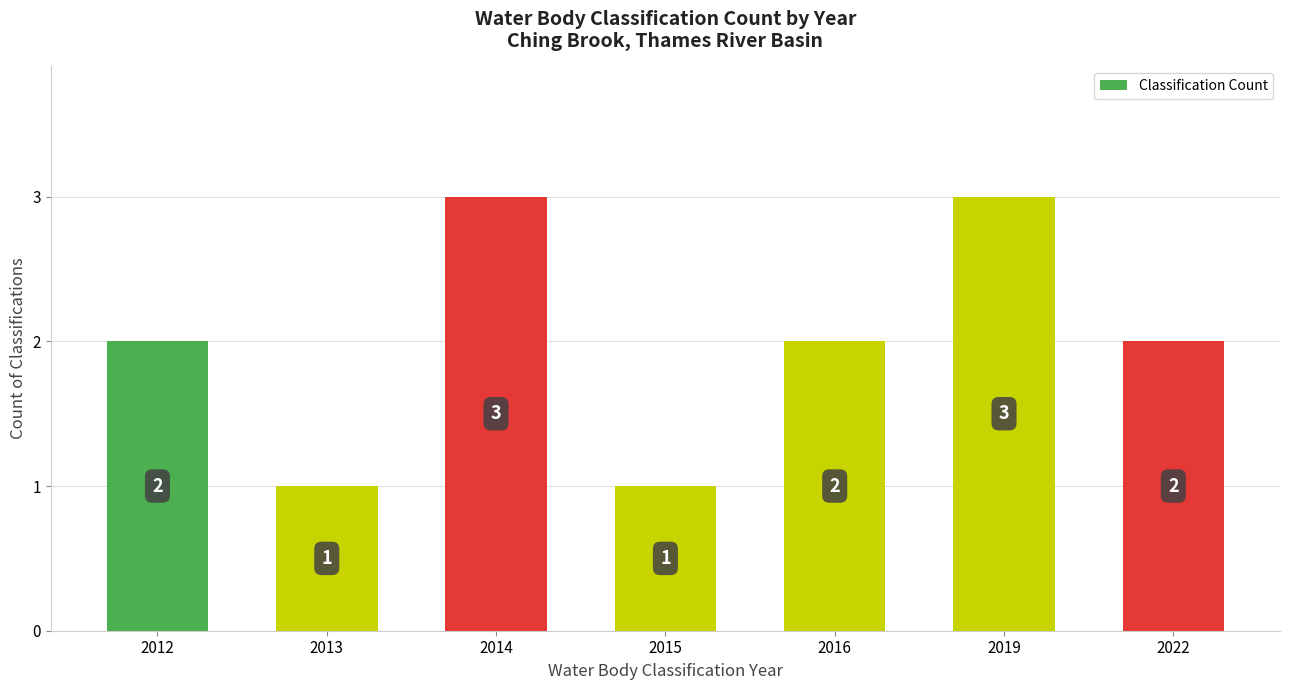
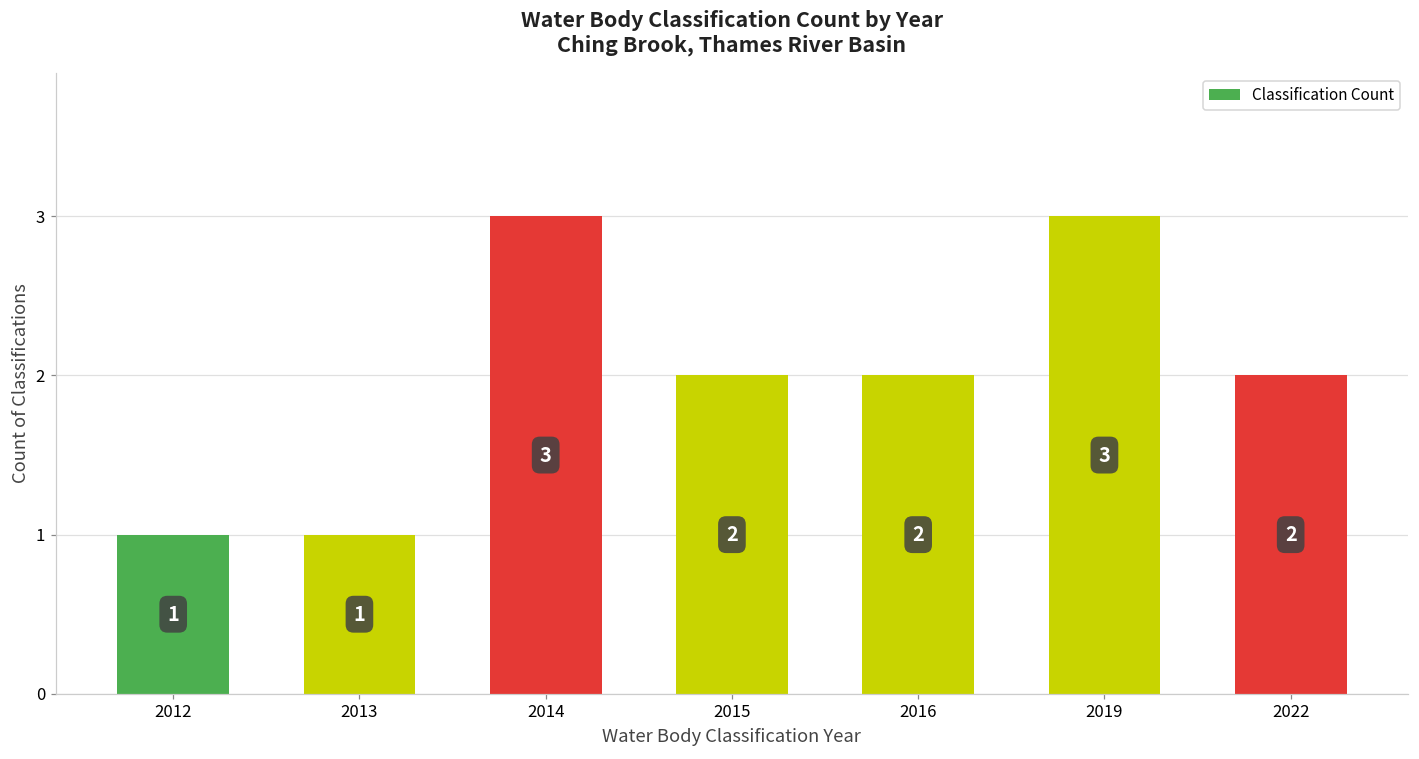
  {
-   "2012": 2,
-   "2015": 1
+   "2012": 1,
+   "2015": 2
  }
